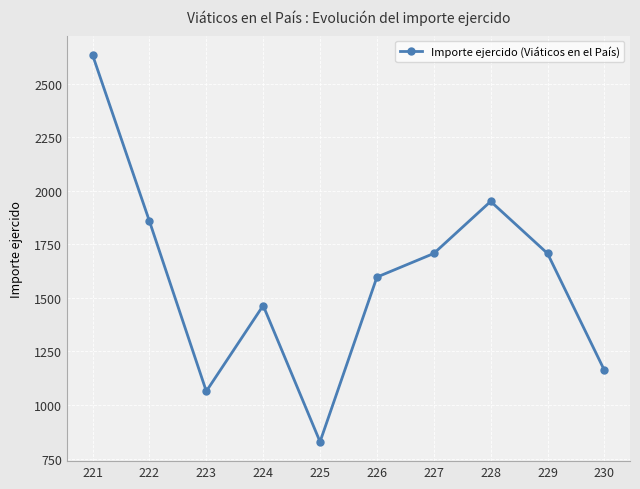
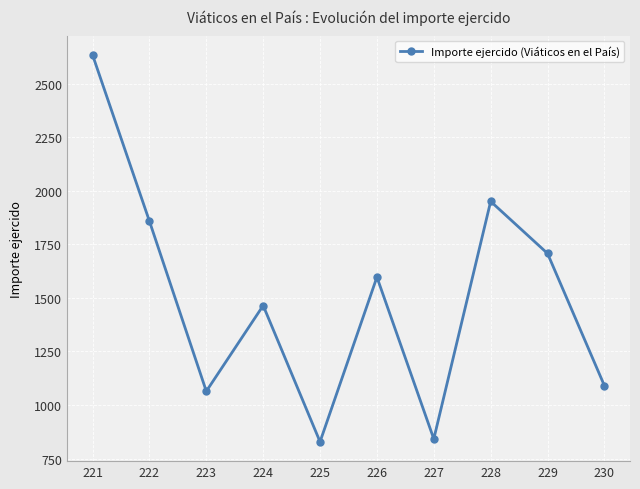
  {
    "221": 2630,
    "222": 1860,
    "223": 1060,
    "224": 1460,
    "225": 830,
    "226": 1600,
-   "227": 1710,
+   "227": 840,
    "228": 1950,
    "229": 1710,
-   "230": 1160
+   "230": 1090
  }
